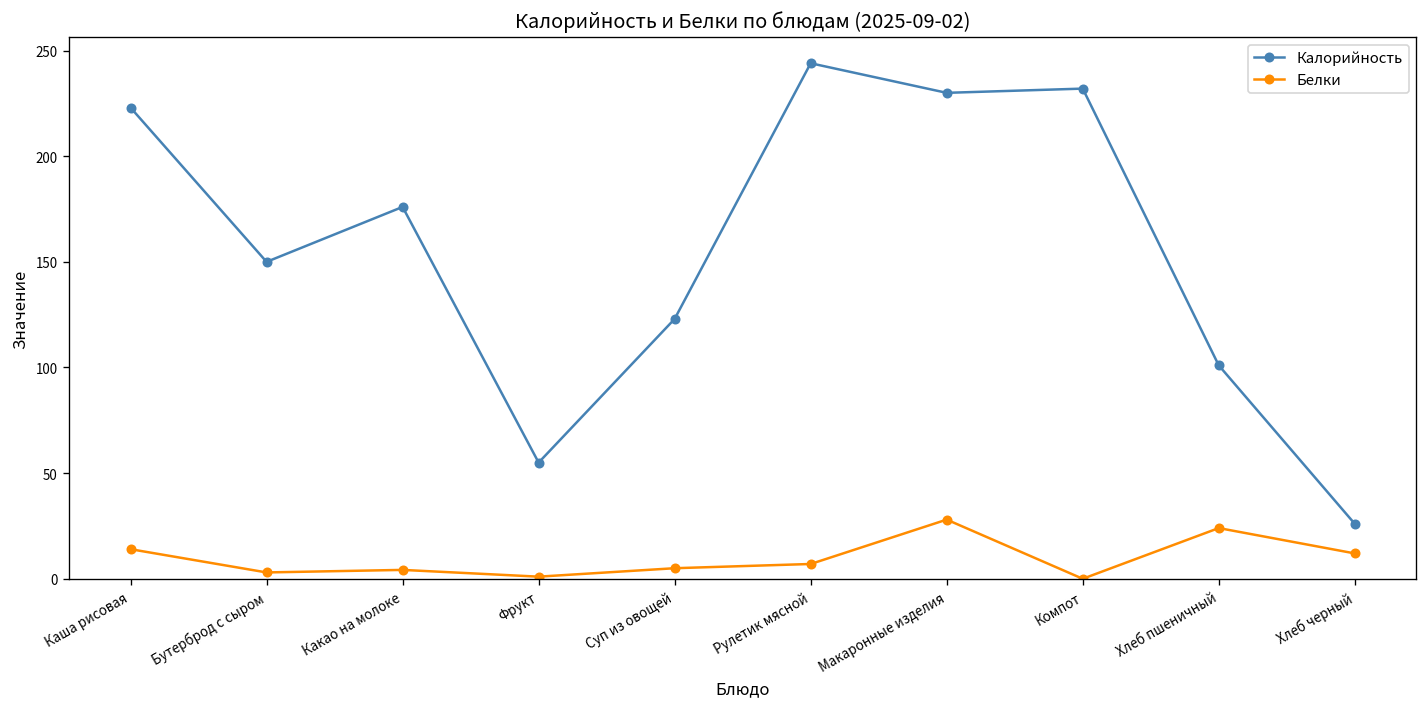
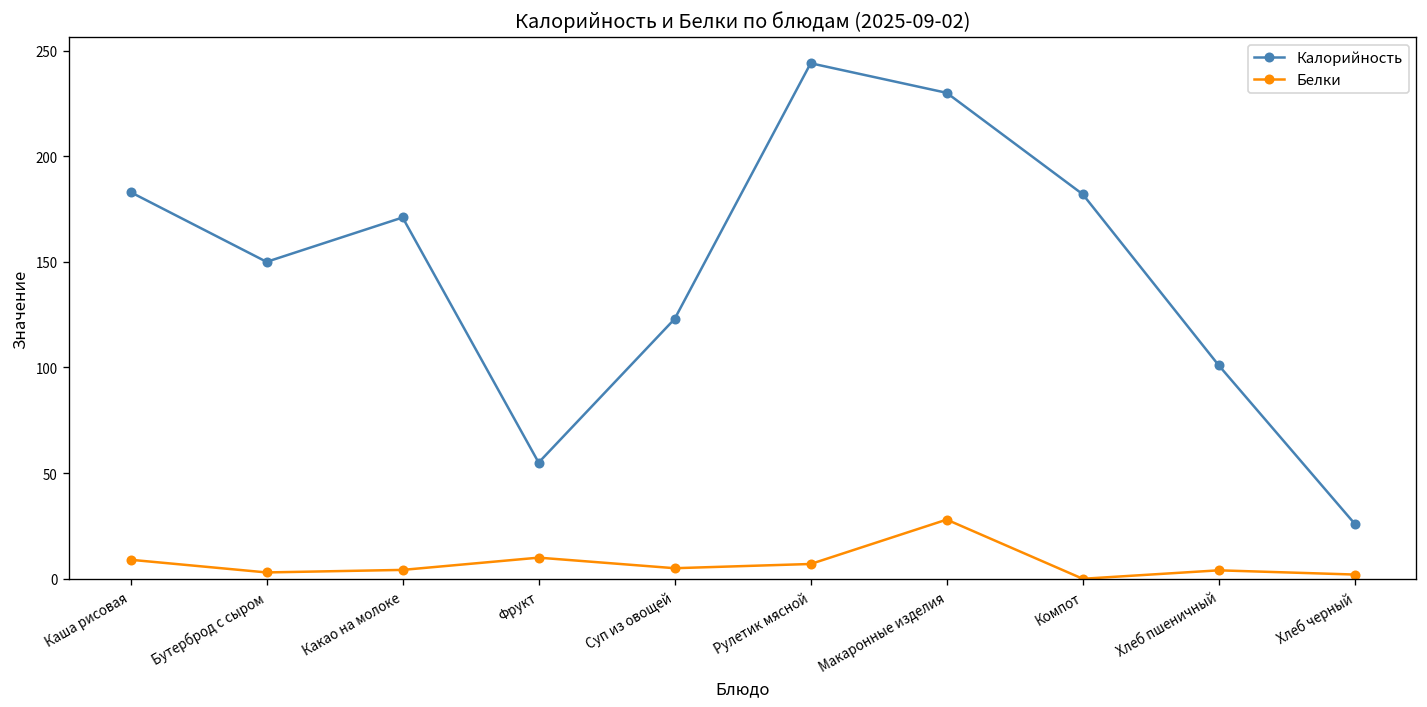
  {
    "Калорийность": {
-     "Каша рисовая": 223,
+     "Каша рисовая": 183,
      "Бутерброд с сыром": 150,
-     "Какао на молоке": 176,
+     "Какао на молоке": 171,
      "Фрукт": 55,
      "Суп из овощей": 123,
      "Рулетик мясной": 244,
      "Макаронные изделия": 230,
-     "Компот": 232,
+     "Компот": 182,
      "Хлеб пшеничный": 101,
      "Хлеб черный": 26
    },
    "Белки": {
-     "Каша рисовая": 14,
+     "Каша рисовая": 9,
      "Бутерброд с сыром": 3,
      "Какао на молоке": 4,
-     "Фрукт": 1,
+     "Фрукт": 10,
      "Суп из овощей": 5,
      "Рулетик мясной": 7,
      "Макаронные изделия": 28,
      "Компот": 0,
-     "Хлеб пшеничный": 24,
-     "Хлеб черный": 12
+     "Хлеб пшеничный": 4,
+     "Хлеб черный": 2
    }
  }
